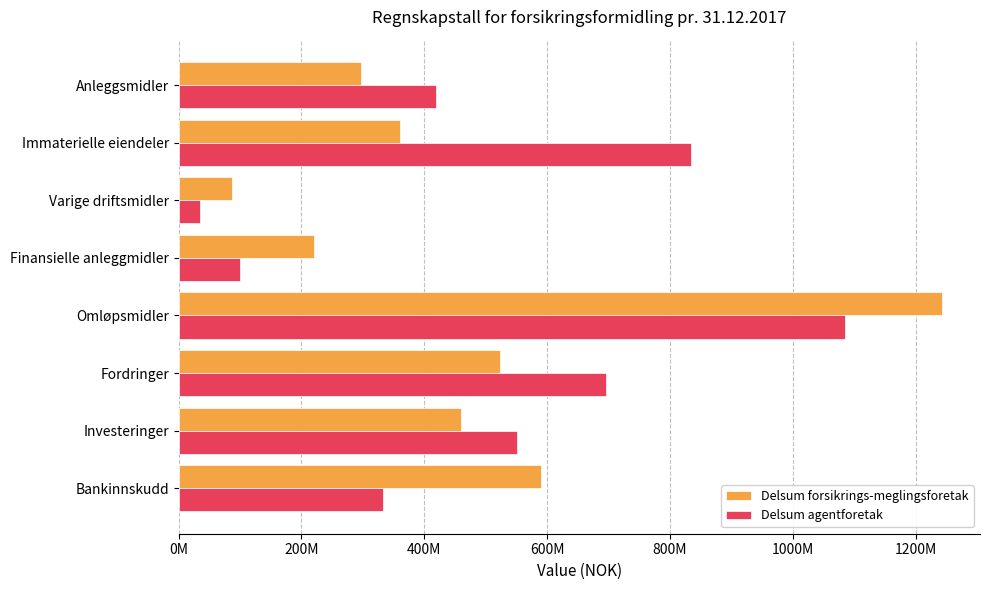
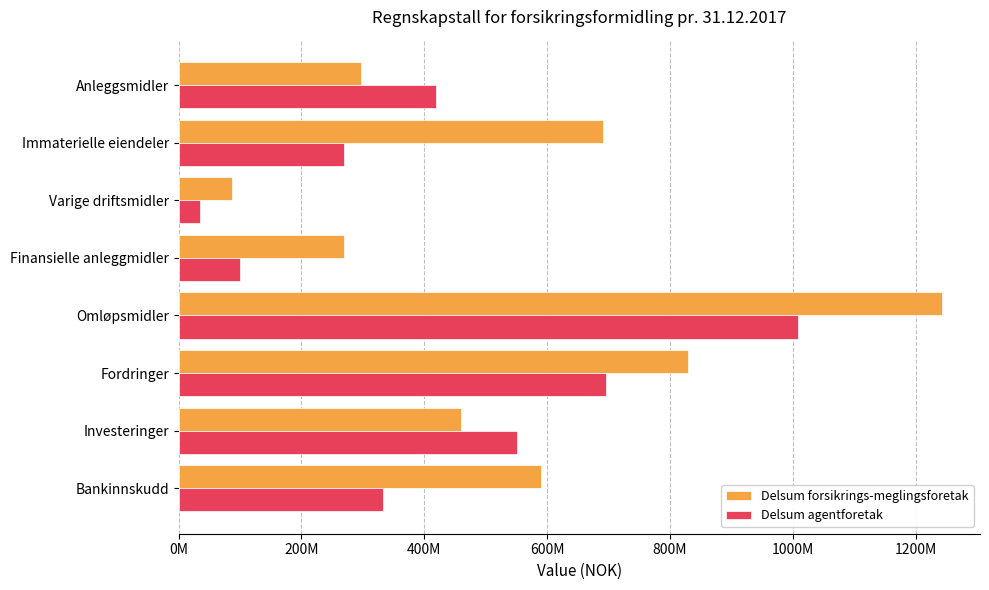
  {
    "Delsum forsikrings-meglingsforetak": {
      "Anleggsmidler": 300000000,
-     "Immaterielle eiendeler": 360000000,
+     "Immaterielle eiendeler": 690000000,
      "Varige driftsmidler": 90000000,
-     "Finansielle anleggmidler": 220000000,
+     "Finansielle anleggmidler": 270000000,
      "Omløpsmidler": 1240000000,
-     "Fordringer": 520000000,
+     "Fordringer": 830000000,
      "Investeringer": 460000000,
      "Bankinnskudd": 590000000
    },
    "Delsum agentforetak": {
      "Anleggsmidler": 420000000,
-     "Immaterielle eiendeler": 830000000,
+     "Immaterielle eiendeler": 270000000,
      "Varige driftsmidler": 30000000,
      "Finansielle anleggmidler": 100000000,
-     "Omløpsmidler": 1080000000,
+     "Omløpsmidler": 1010000000,
      "Fordringer": 700000000,
      "Investeringer": 550000000,
      "Bankinnskudd": 330000000
    }
  }
